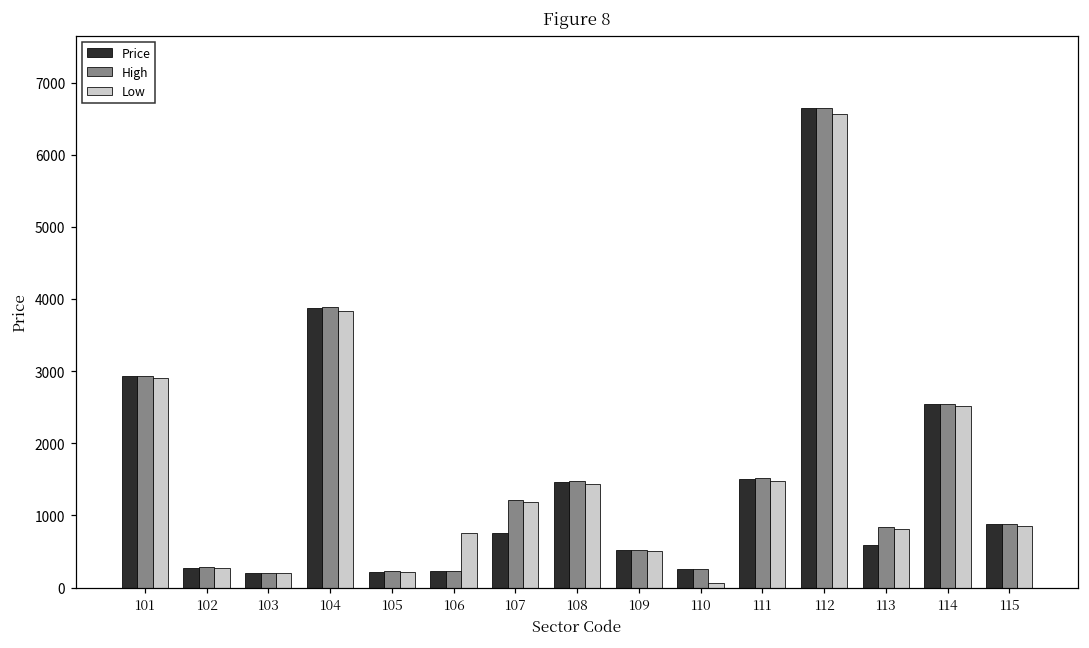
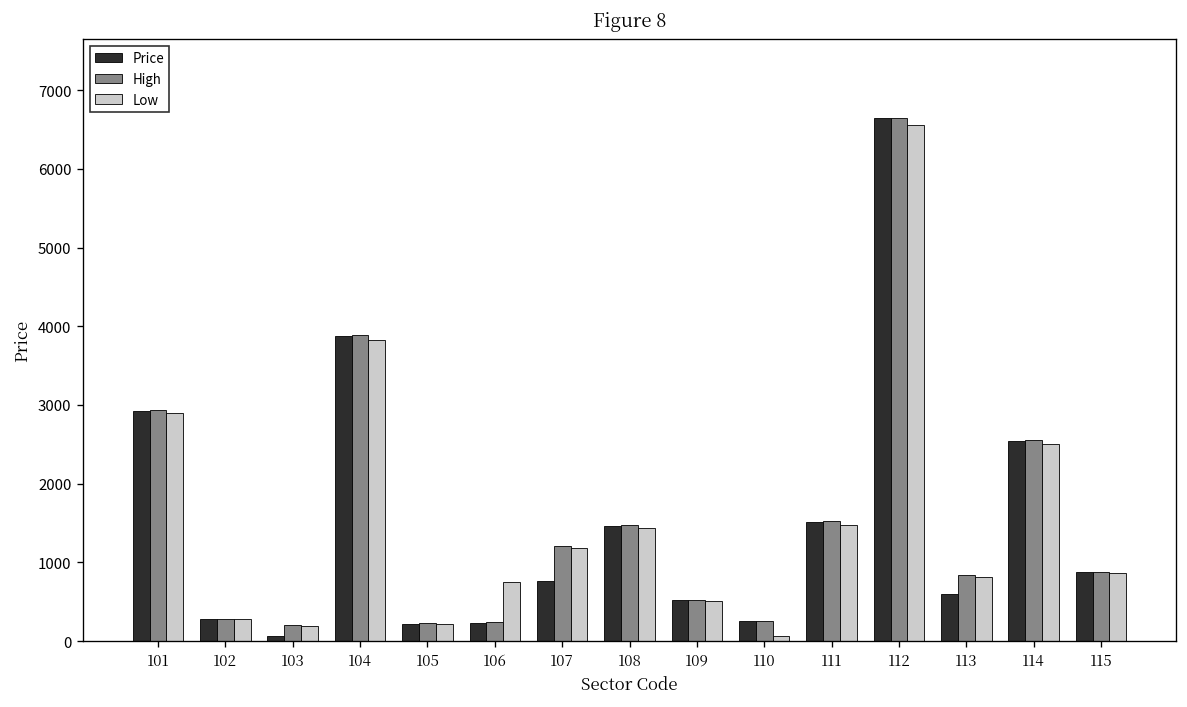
  {
    "Price": {
      "101": 2900,
      "102": 300,
-     "103": 200,
+     "103": 100,
      "104": 3900,
      "105": 200,
      "106": 200,
      "107": 800,
      "108": 1500,
      "109": 500,
      "110": 300,
      "111": 1500,
      "112": 6600,
      "113": 600,
      "114": 2500,
      "115": 900
    },
    "High": {
      "101": 2900,
      "102": 300,
      "103": 200,
      "104": 3900,
      "105": 200,
      "106": 200,
      "107": 1200,
      "108": 1500,
      "109": 500,
      "110": 300,
      "111": 1500,
      "112": 6700,
      "113": 800,
      "114": 2600,
      "115": 900
    },
    "Low": {
      "101": 2900,
      "102": 300,
      "103": 200,
      "104": 3800,
      "105": 200,
      "106": 800,
      "107": 1200,
      "108": 1400,
      "109": 500,
      "110": 100,
      "111": 1500,
      "112": 6600,
      "113": 800,
      "114": 2500,
      "115": 900
    }
  }
